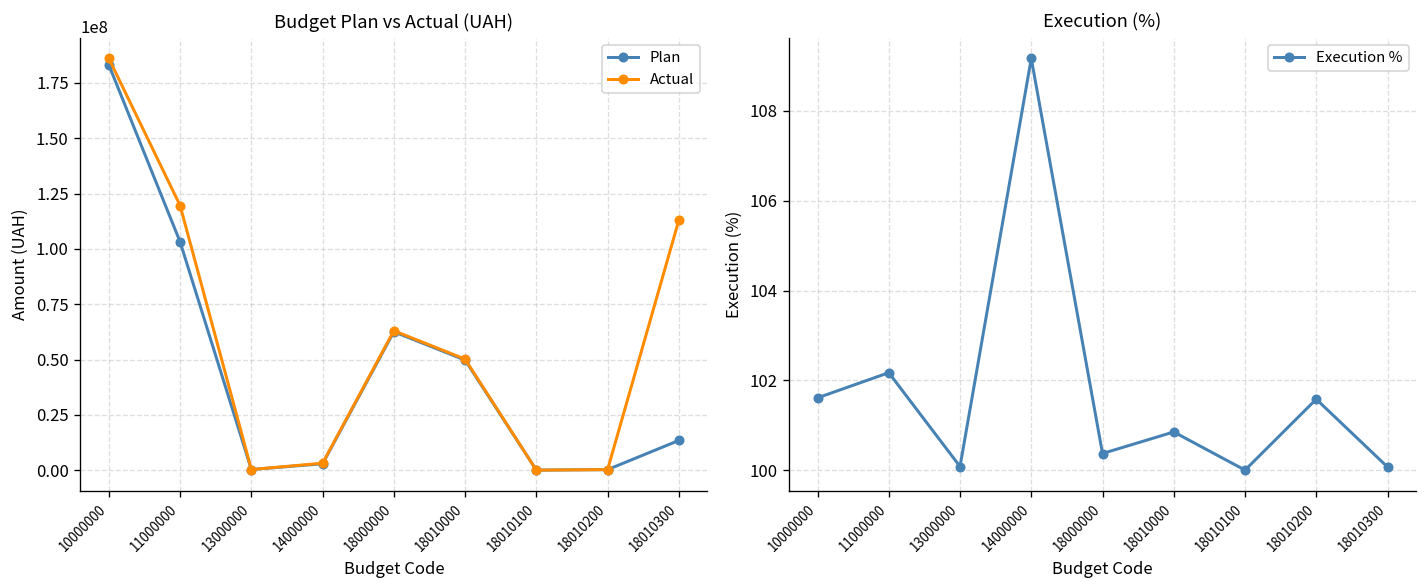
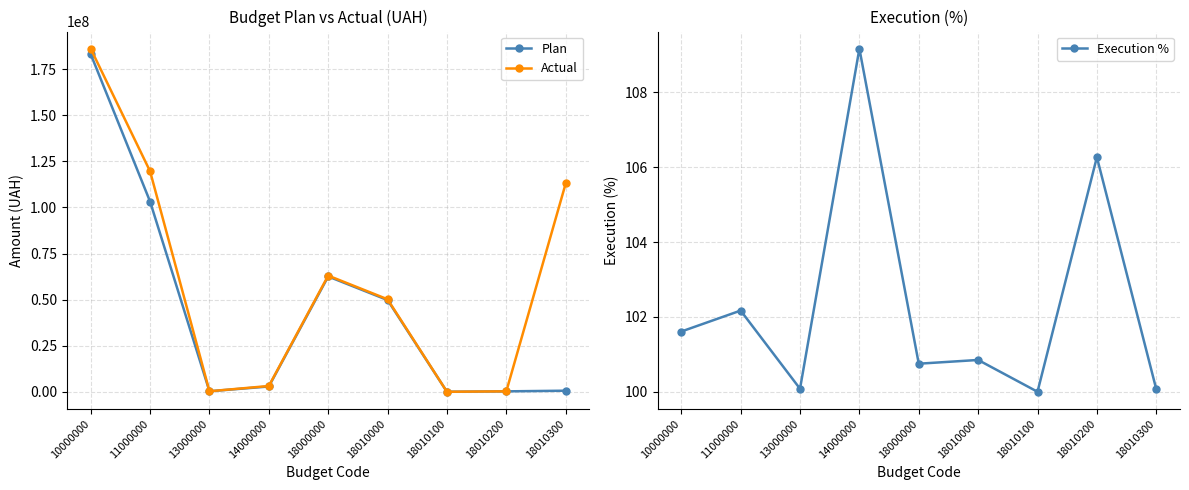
  {
    "Budget Plan vs Actual (UAH)": {
      "Plan": {
        "10000000": 183000000,
        "11000000": 103000000,
-       "18010300": 13000000
+       "18010300": 1000000
      },
      "Actual": {
        "10000000": 186000000,
        "11000000": 120000000,
        "18010300": 113000000
      }
    },
    "Execution (%)": {
      "10000000": 101.6,
      "11000000": 102.2,
      "13000000": 100.1,
      "14000000": 109.2,
-     "18000000": 100.4,
+     "18000000": 100.8,
      "18010000": 100.9,
      "18010100": 100.0,
-     "18010200": 101.6,
+     "18010200": 106.3,
      "18010300": 100.1
    }
  }
